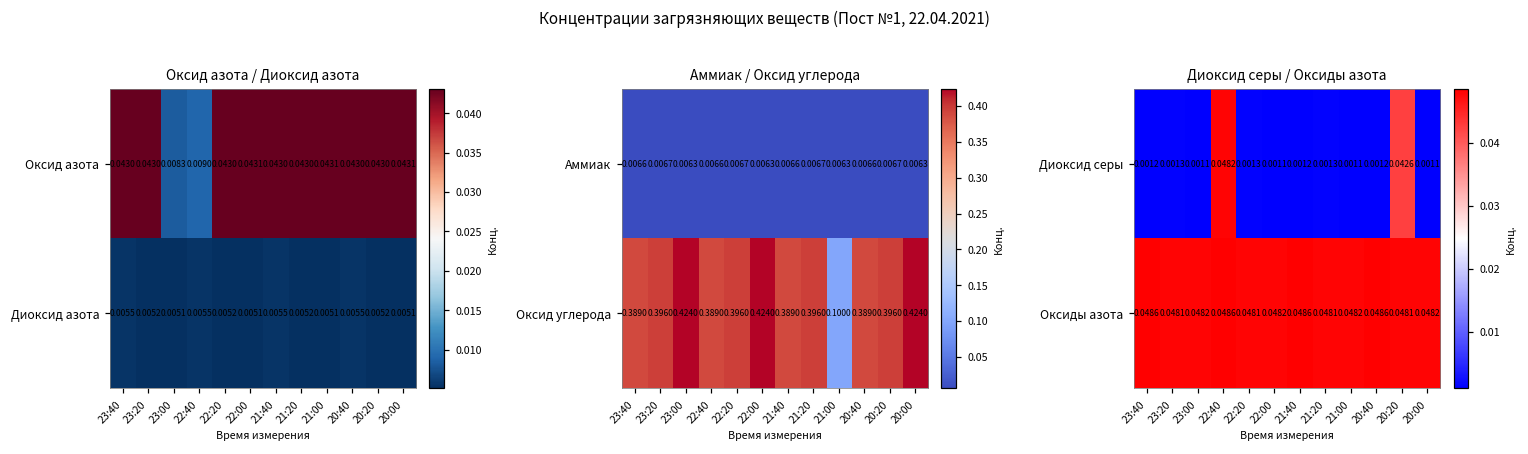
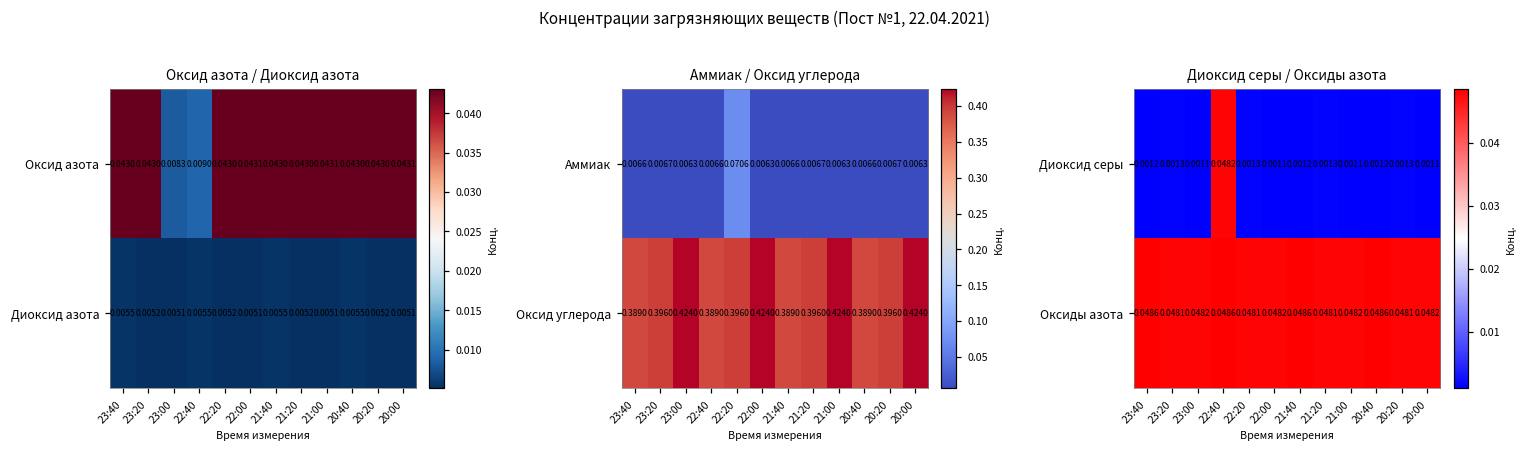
  {
    "Оксид азота / Диоксид азота": {
      "Оксид азота": {
        "23:40": 0.0430,
        "23:20": 0.0430,
        "23:00": 0.0083,
        "22:40": 0.0090,
        "22:20": 0.0430,
        "22:00": 0.0431,
        "21:40": 0.0430,
        "21:20": 0.0430,
        "21:00": 0.0431,
        "20:40": 0.0430,
        "20:20": 0.0430,
        "20:00": 0.0431
      },
      "Диоксид азота": {
        "23:40": 0.0055,
        "23:20": 0.0052,
        "23:00": 0.0051,
        "22:40": 0.0055,
        "22:20": 0.0052,
        "22:00": 0.0051,
        "21:40": 0.0055,
        "21:20": 0.0052,
        "21:00": 0.0051,
        "20:40": 0.0055,
        "20:20": 0.0052,
        "20:00": 0.0051
      }
    },
    "Аммиак / Оксид углерода": {
      "Аммиак": {
        "23:40": 0.0066,
        "23:20": 0.0067,
        "23:00": 0.0063,
        "22:40": 0.0066,
-       "22:20": 0.0067,
+       "22:20": 0.0706,
        "22:00": 0.0063,
        "21:40": 0.0066,
        "21:20": 0.0067,
        "21:00": 0.0063,
        "20:40": 0.0066,
        "20:20": 0.0067,
        "20:00": 0.0063
      },
      "Оксид углерода": {
        "23:40": 0.3890,
        "23:20": 0.3960,
        "23:00": 0.4240,
        "22:40": 0.3890,
        "22:20": 0.3960,
        "22:00": 0.4240,
        "21:40": 0.3890,
        "21:20": 0.3960,
-       "21:00": 0.1000,
+       "21:00": 0.4240,
        "20:40": 0.3890,
        "20:20": 0.3960,
        "20:00": 0.4240
      }
    },
    "Диоксид серы / Оксиды азота": {
      "Диоксид серы": {
        "23:40": 0.0012,
        "23:20": 0.0013,
        "23:00": 0.0011,
        "22:40": 0.0482,
        "22:20": 0.0013,
        "22:00": 0.0011,
        "21:40": 0.0012,
        "21:20": 0.0013,
        "21:00": 0.0011,
        "20:40": 0.0012,
-       "20:20": 0.0426,
+       "20:20": 0.0013,
        "20:00": 0.0011
      },
      "Оксиды азота": {
        "23:40": 0.0486,
        "23:20": 0.0481,
        "23:00": 0.0482,
        "22:40": 0.0486,
        "22:20": 0.0481,
        "22:00": 0.0482,
        "21:40": 0.0486,
        "21:20": 0.0481,
        "21:00": 0.0482,
        "20:40": 0.0486,
        "20:20": 0.0481,
        "20:00": 0.0482
      }
    }
  }
